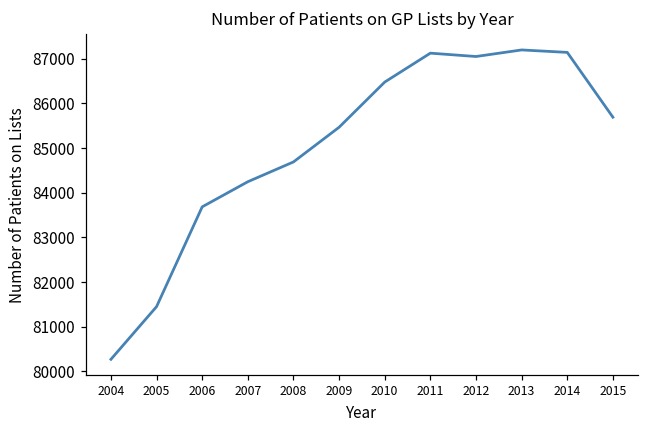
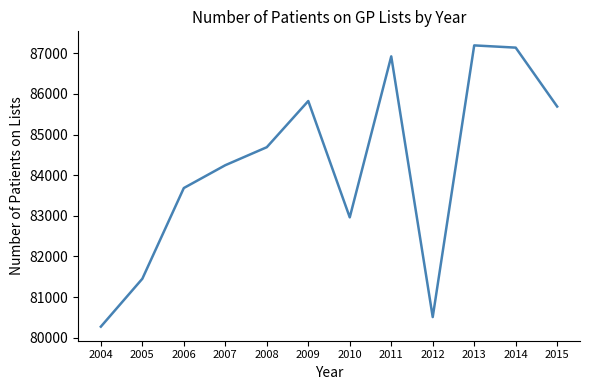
  {
    "2004": 80300,
    "2005": 81500,
    "2006": 83700,
    "2007": 84200,
    "2008": 84700,
-   "2009": 85500,
-   "2010": 86500,
-   "2011": 87100,
-   "2012": 87000,
+   "2009": 85800,
+   "2010": 83000,
+   "2011": 86900,
+   "2012": 80500,
    "2013": 87200,
    "2014": 87100,
    "2015": 85700
  }
